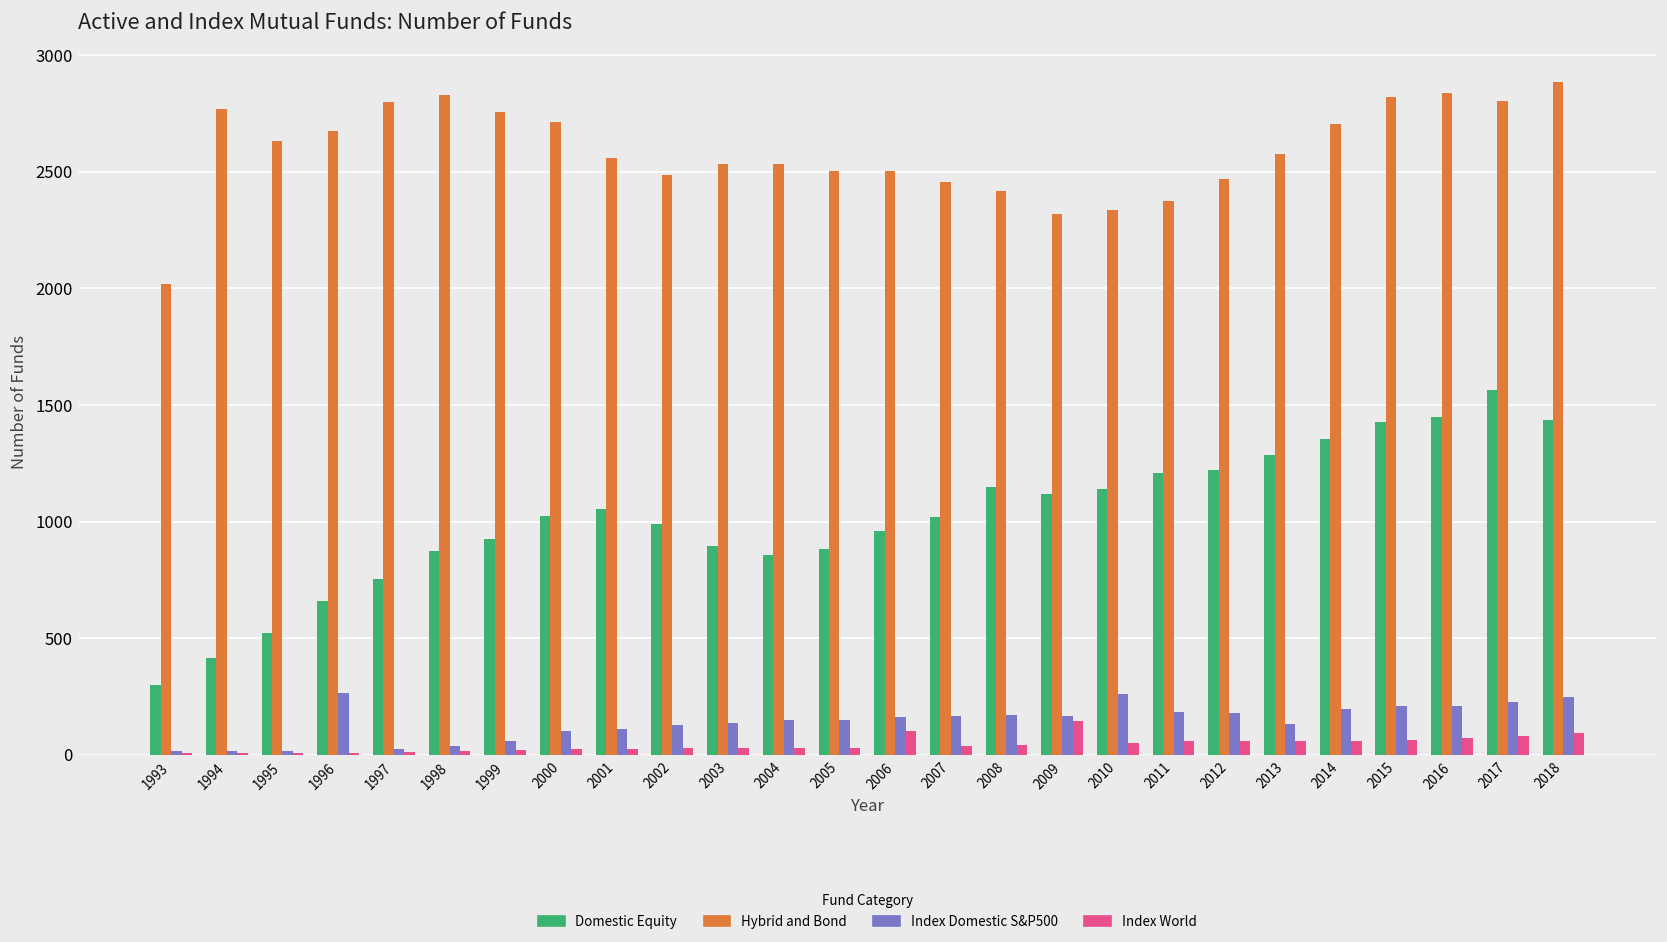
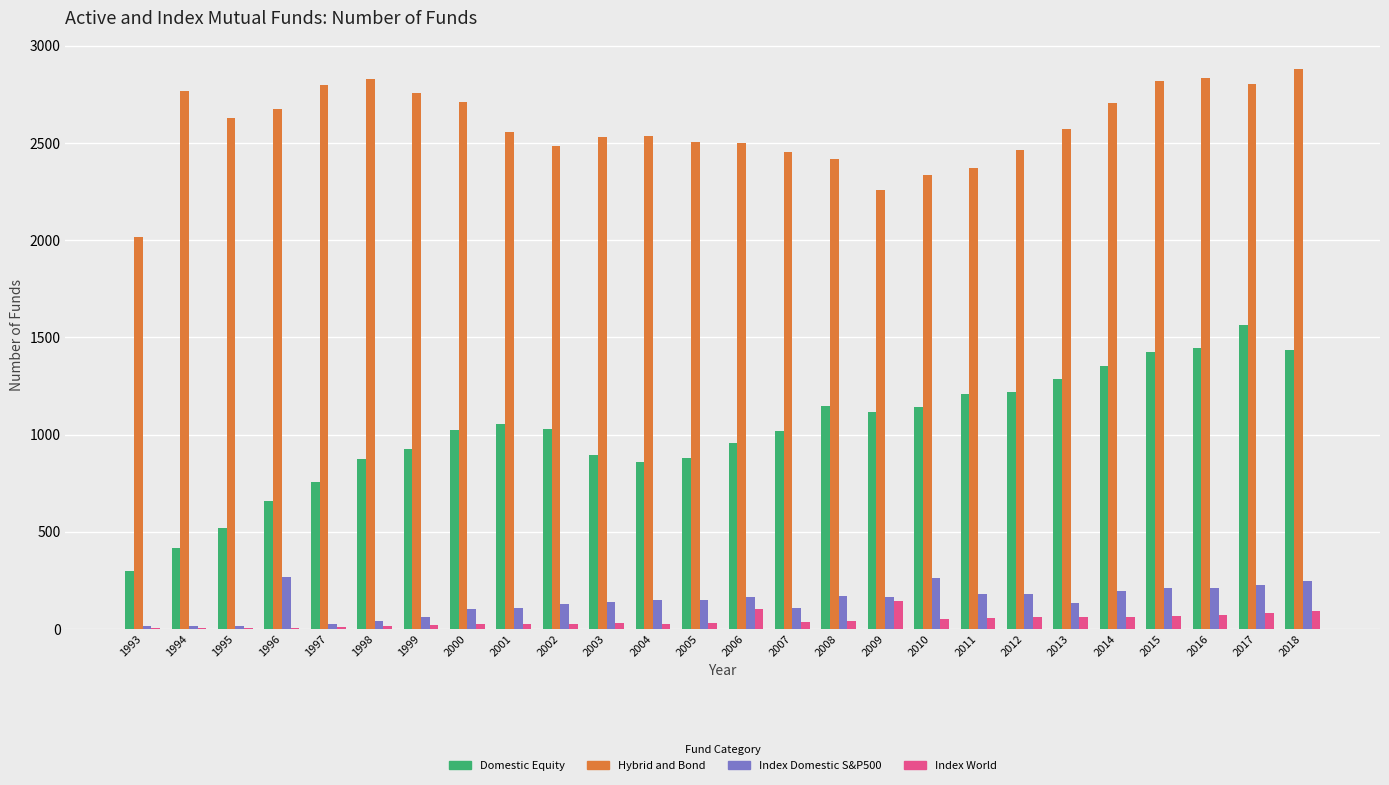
  {
    "Domestic Equity": {
      "1993": 300,
      "1994": 420,
      "1995": 520,
      "1996": 660,
      "1997": 760,
      "1998": 870,
      "1999": 930,
      "2000": 1030,
      "2001": 1050,
-     "2002": 990,
+     "2002": 1030,
      "2003": 900,
      "2004": 860,
      "2005": 880,
      "2006": 960,
      "2007": 1020,
      "2008": 1150,
      "2009": 1120,
      "2010": 1140,
      "2011": 1210,
      "2012": 1220,
      "2013": 1290,
      "2014": 1350,
      "2015": 1430,
      "2016": 1450,
      "2017": 1560,
      "2018": 1440
    },
    "Hybrid and Bond": {
      "1993": 2020,
      "1994": 2770,
      "1995": 2630,
      "1996": 2670,
      "1997": 2800,
      "1998": 2830,
      "1999": 2760,
      "2000": 2710,
      "2001": 2560,
      "2002": 2490,
      "2003": 2530,
      "2004": 2530,
      "2005": 2510,
      "2006": 2500,
      "2007": 2450,
      "2008": 2420,
-     "2009": 2320,
+     "2009": 2260,
      "2010": 2340,
      "2011": 2370,
      "2012": 2470,
      "2013": 2570,
      "2014": 2710,
      "2015": 2820,
      "2016": 2840,
      "2017": 2800,
      "2018": 2880
    },
    "Index Domestic S&P500": {
      "1993": 20,
      "1994": 20,
      "1995": 20,
      "1996": 270,
      "1997": 30,
      "1998": 40,
      "1999": 60,
      "2000": 100,
      "2001": 110,
      "2002": 130,
      "2003": 140,
      "2004": 150,
      "2005": 150,
      "2006": 160,
-     "2007": 170,
+     "2007": 110,
      "2008": 170,
      "2009": 170,
      "2010": 260,
      "2011": 180,
      "2012": 180,
      "2013": 130,
      "2014": 200,
      "2015": 210,
      "2016": 210,
      "2017": 230,
      "2018": 250
    },
    "Index World": {
      "1998": 20,
      "1999": 20,
      "2000": 30,
      "2001": 20,
      "2002": 30,
      "2003": 30,
      "2004": 30,
      "2005": 30,
      "2006": 100,
      "2007": 40,
      "2008": 40,
      "2009": 150,
      "2010": 50,
      "2011": 60,
      "2012": 60,
      "2013": 60,
      "2014": 60,
      "2015": 70,
      "2016": 70,
      "2017": 80,
      "2018": 90
    }
  }
